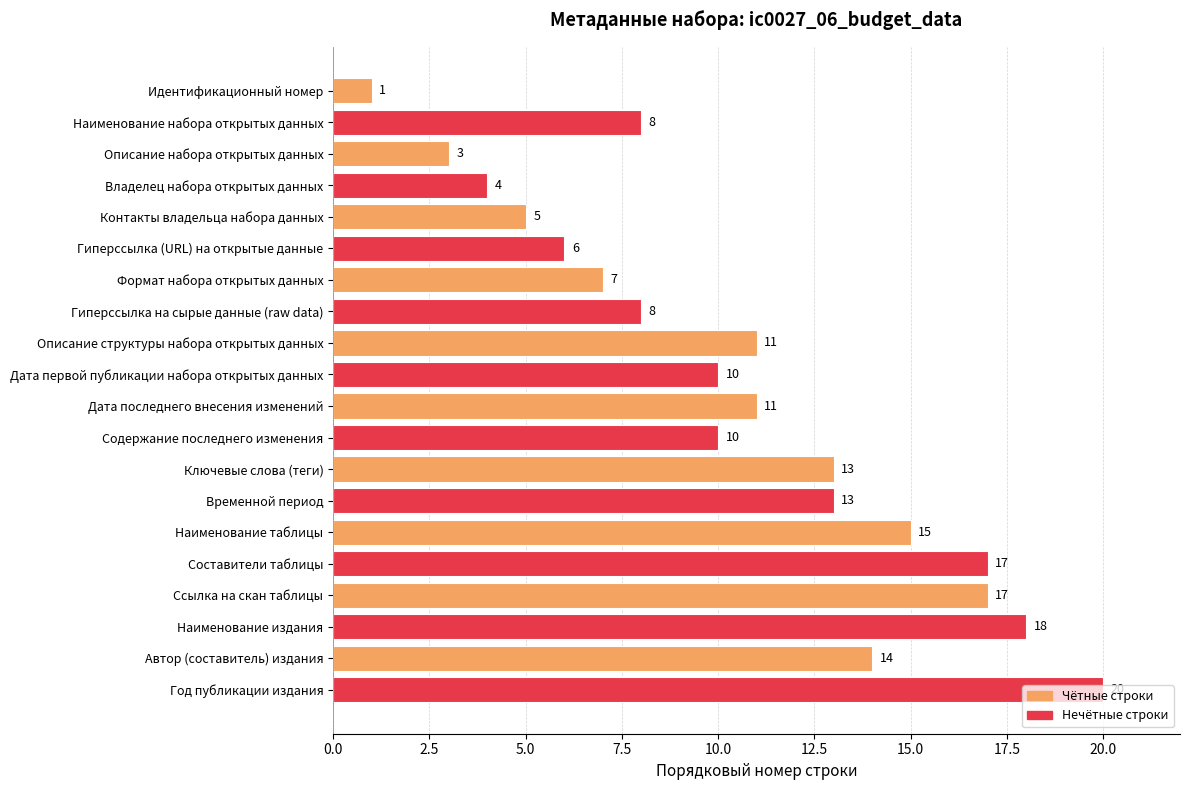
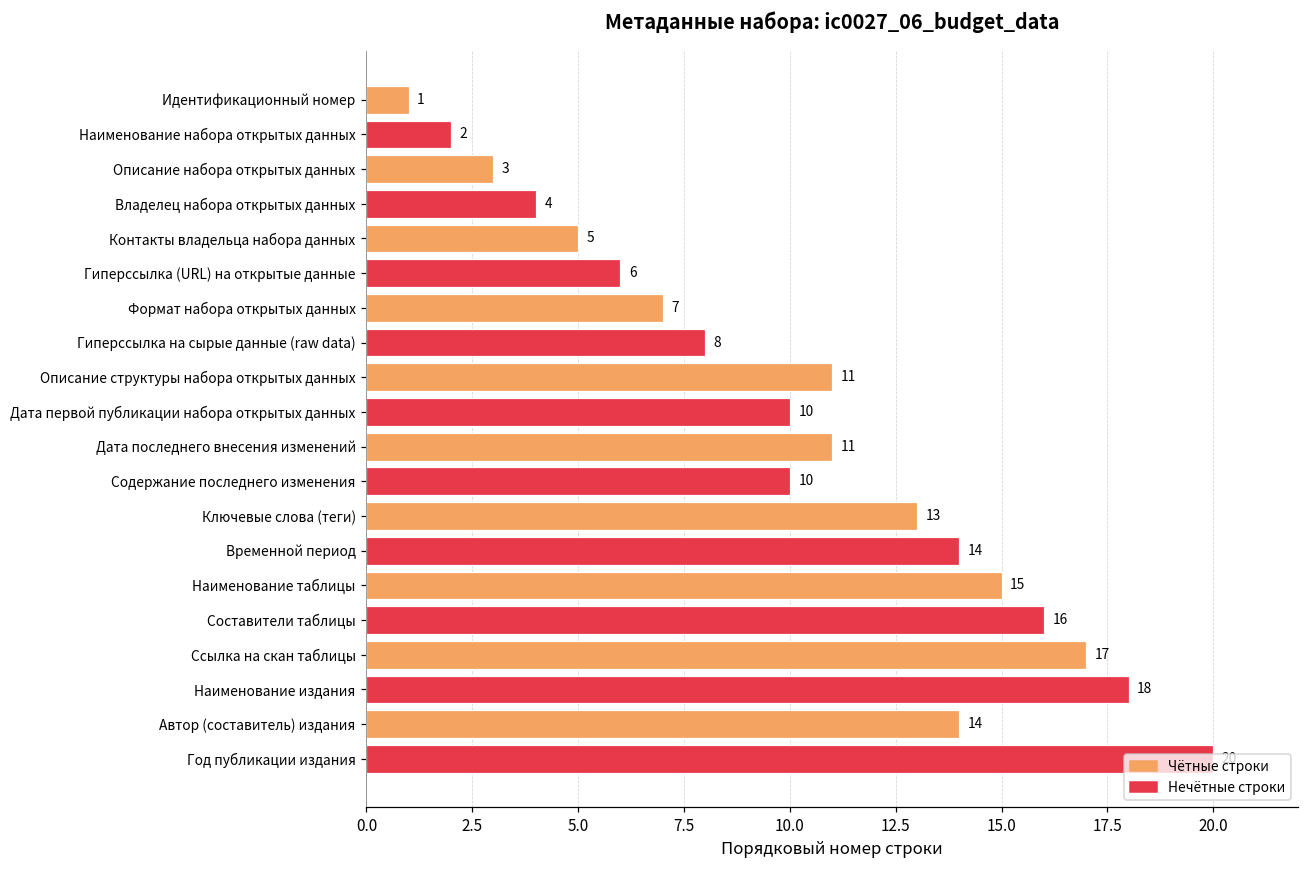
  {
    "Идентификационный номер": 1,
-   "Наименование набора открытых данных": 8,
+   "Наименование набора открытых данных": 2,
    "Описание набора открытых данных": 3,
    "Владелец набора открытых данных": 4,
    "Контакты владельца набора данных": 5,
    "Гиперссылка (URL) на открытые данные": 6,
    "Формат набора открытых данных": 7,
    "Гиперссылка на сырые данные (raw data)": 8,
    "Описание структуры набора открытых данных": 11,
    "Дата первой публикации набора открытых данных": 10,
    "Дата последнего внесения изменений": 11,
    "Содержание последнего изменения": 10,
    "Ключевые слова (теги)": 13,
-   "Временной период": 13,
+   "Временной период": 14,
    "Наименование таблицы": 15,
-   "Составители таблицы": 17,
+   "Составители таблицы": 16,
    "Ссылка на скан таблицы": 17,
    "Наименование издания": 18,
    "Автор (составитель) издания": 14
  }
